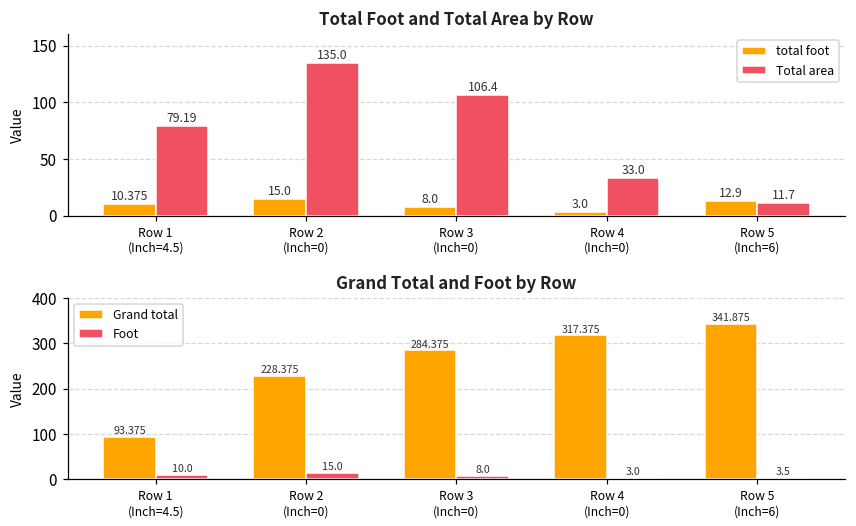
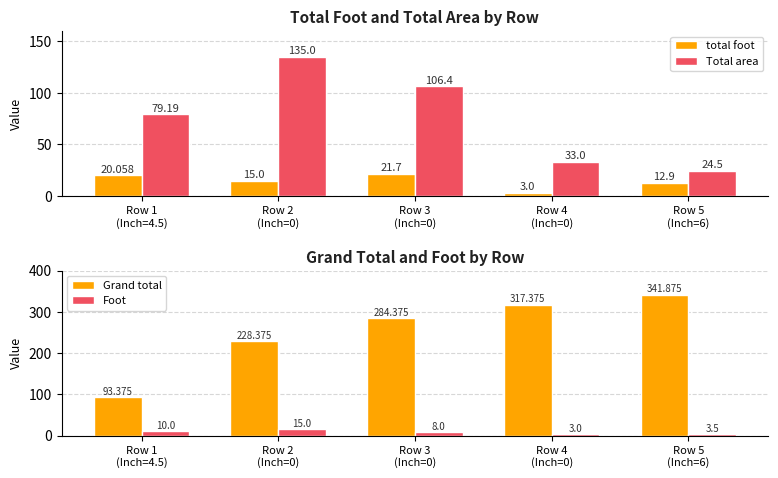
  {
    "Total Foot and Total Area by Row": {
      "total foot": {
-       "Row 1 (Inch=4.5)": 10.375,
+       "Row 1 (Inch=4.5)": 20.058,
        "Row 2 (Inch=0)": 15.0,
-       "Row 3 (Inch=0)": 8.0,
+       "Row 3 (Inch=0)": 21.7,
        "Row 4 (Inch=0)": 3.0,
        "Row 5 (Inch=6)": 12.9
      },
      "Total area": {
        "Row 1 (Inch=4.5)": 79.19,
        "Row 2 (Inch=0)": 135.0,
        "Row 3 (Inch=0)": 106.4,
        "Row 4 (Inch=0)": 33.0,
-       "Row 5 (Inch=6)": 11.7
+       "Row 5 (Inch=6)": 24.5
      }
    },
    "Grand Total and Foot by Row": {
      "Grand total": {
        "Row 1 (Inch=4.5)": 93.375,
        "Row 2 (Inch=0)": 228.375,
        "Row 3 (Inch=0)": 284.375,
        "Row 4 (Inch=0)": 317.375,
        "Row 5 (Inch=6)": 341.875
      },
      "Foot": {
        "Row 1 (Inch=4.5)": 10.0,
        "Row 2 (Inch=0)": 15.0,
        "Row 3 (Inch=0)": 8.0,
        "Row 4 (Inch=0)": 3.0,
        "Row 5 (Inch=6)": 3.5
      }
    }
  }
